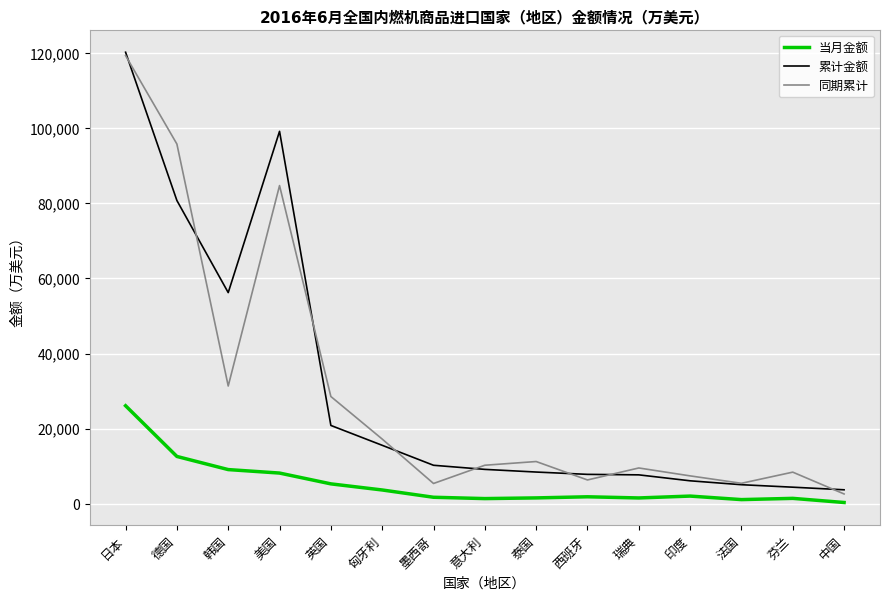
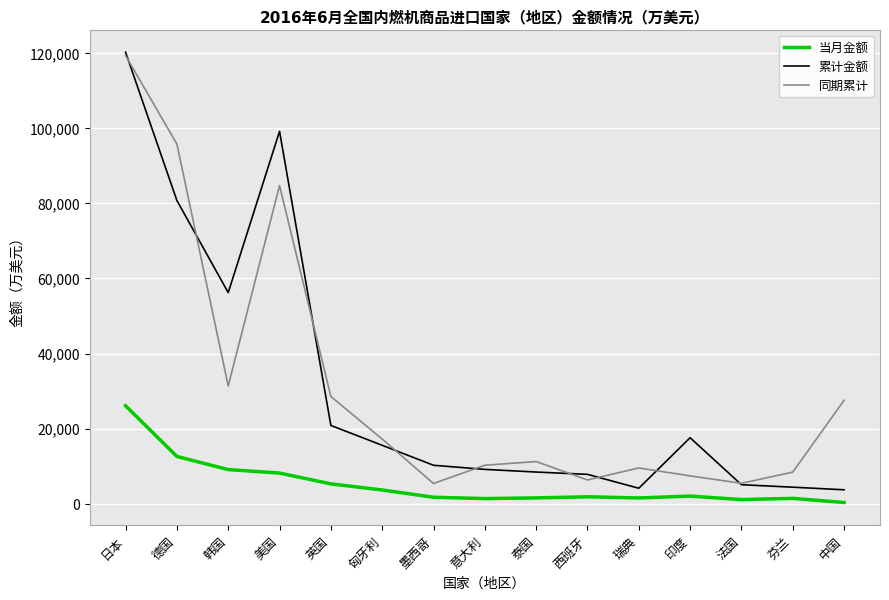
  {
    "当月金额": {
      "日本": "26,000",
      "德国": "13,000",
      "韩国": "9,000",
      "美国": "8,000",
      "英国": "5,000",
      "匈牙利": "4,000",
      "墨西哥": "2,000",
      "意大利": "1,000",
      "泰国": "2,000",
      "西班牙": "2,000",
      "瑞典": "2,000",
      "印度": "2,000",
      "法国": "1,000",
      "芬兰": "1,000",
      "中国": "0"
    },
    "累计金额": {
      "日本": "120,000",
      "德国": "81,000",
      "韩国": "56,000",
      "美国": "99,000",
      "英国": "21,000",
      "匈牙利": "16,000",
      "墨西哥": "10,000",
      "意大利": "9,000",
      "泰国": "8,000",
      "西班牙": "8,000",
-     "瑞典": "8,000",
-     "印度": "6,000",
+     "瑞典": "4,000",
+     "印度": "18,000",
      "芬兰": "4,000",
      "中国": "4,000"
    },
    "同期累计": {
      "日本": "119,000",
      "德国": "96,000",
      "韩国": "31,000",
      "美国": "85,000",
      "英国": "29,000",
      "匈牙利": "17,000",
      "墨西哥": "5,000",
      "意大利": "10,000",
      "泰国": "11,000",
      "西班牙": "6,000",
      "瑞典": "10,000",
      "印度": "7,000",
      "芬兰": "8,000",
-     "中国": "3,000"
+     "中国": "28,000"
    }
  }
